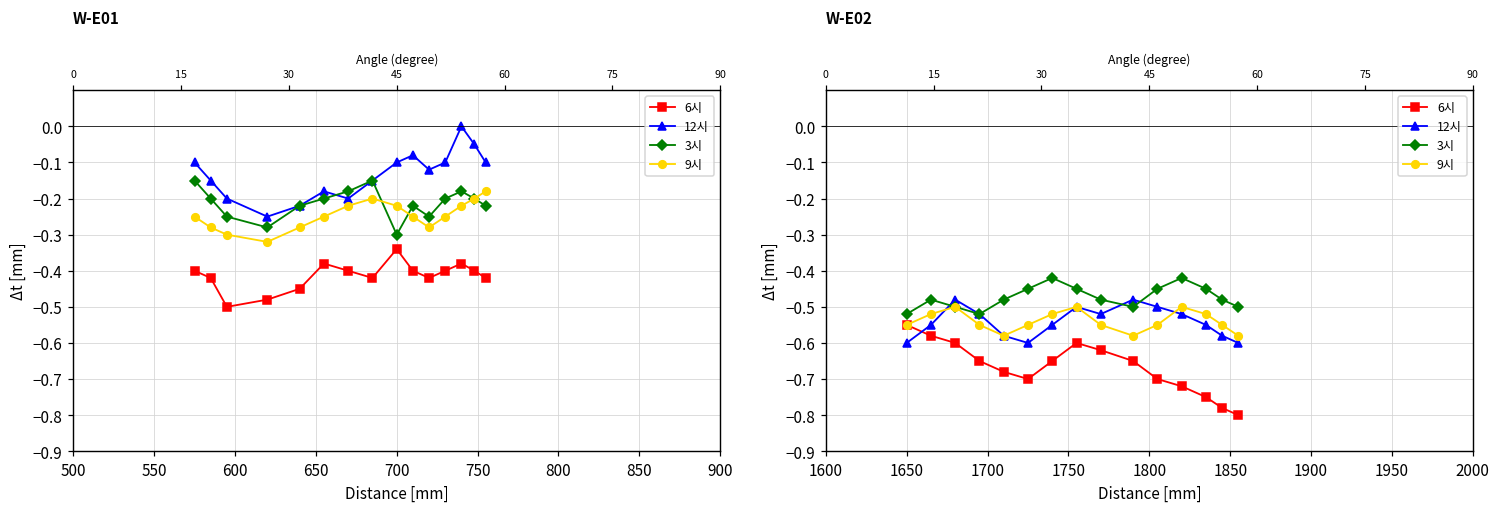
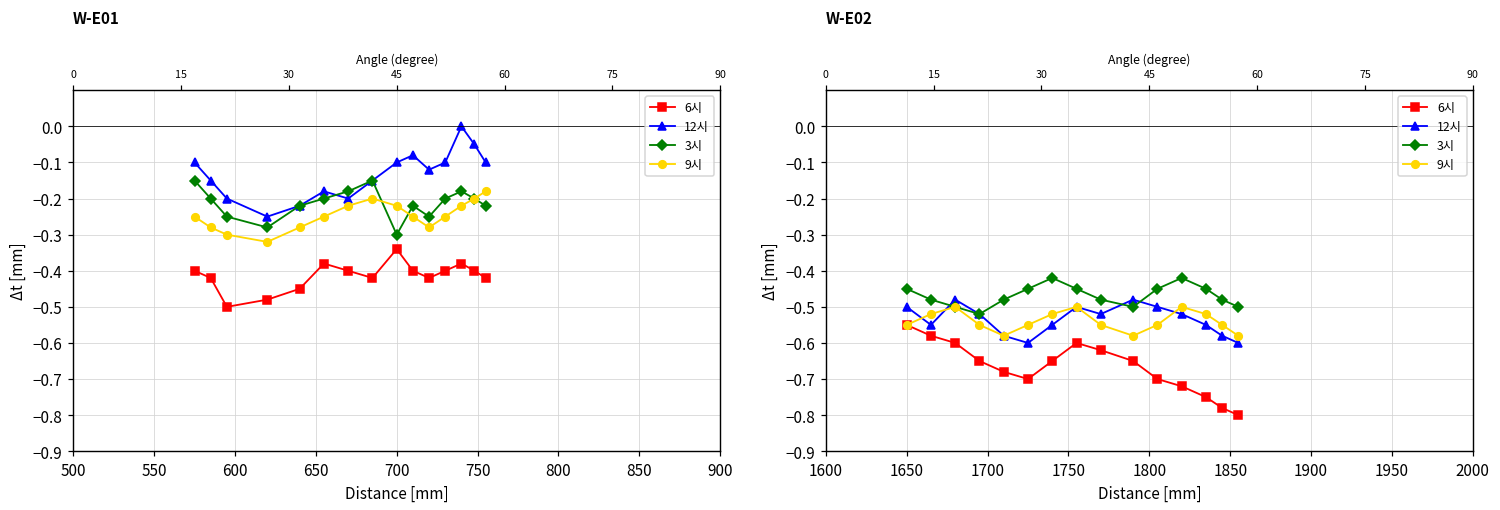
  {
    "W-E01": {
      "6시": {
        "700": -0.34
      },
      "12시": {
        "700": -0.10
      },
      "3시": {
        "700": -0.30
      },
      "9시": {
        "700": -0.22
      }
    },
    "W-E02": {
      "12시": {
-       "1650": -0.6
+       "1650": -0.5
      },
      "3시": {
-       "1650": -0.52
+       "1650": -0.45
      }
    }
  }
